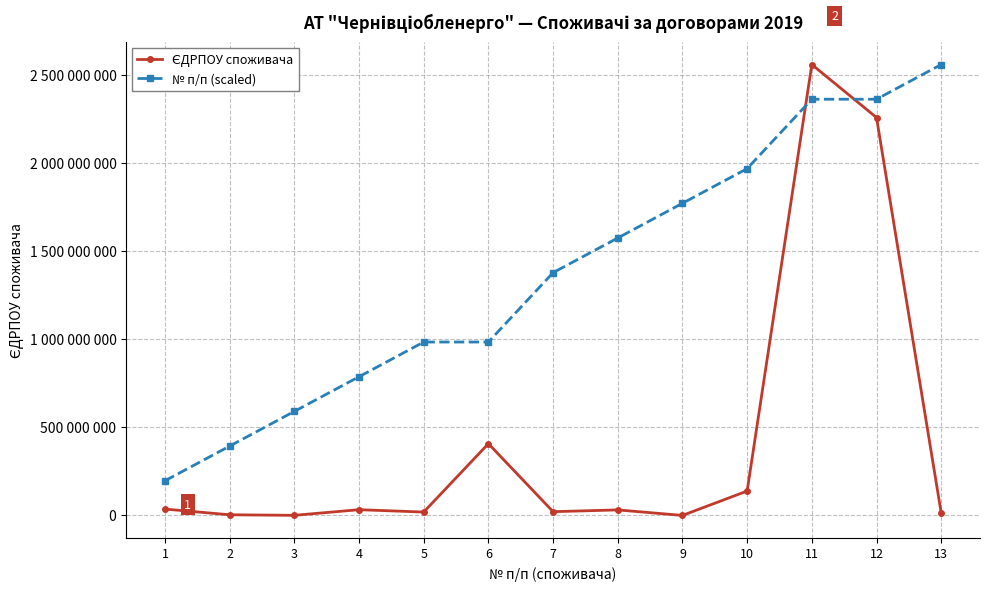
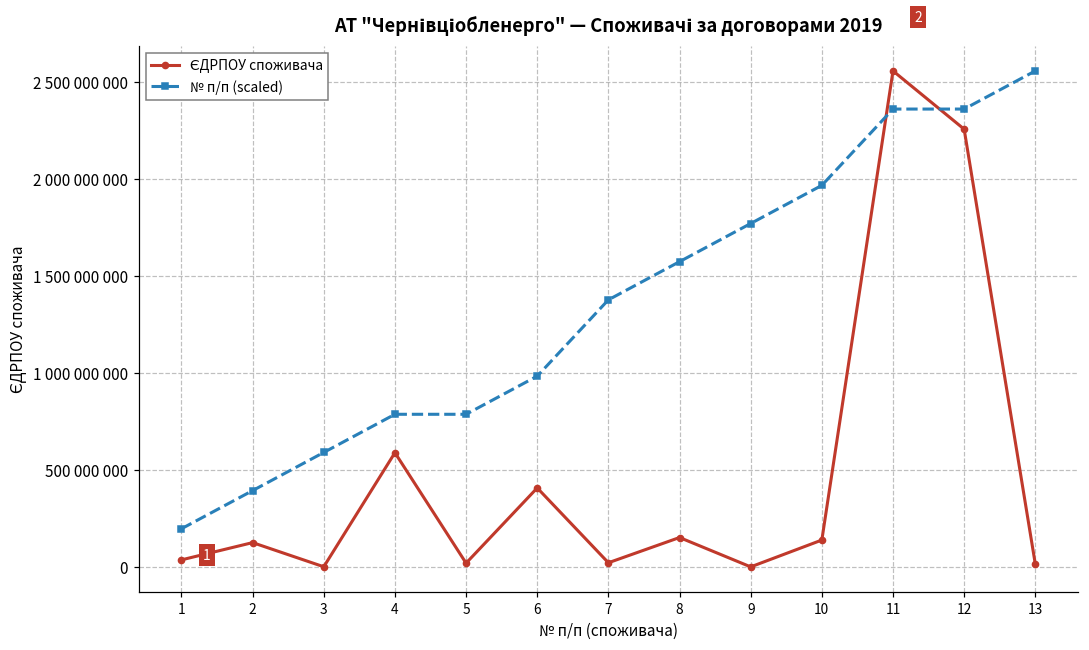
  {
    "ЄДРПОУ споживача": {
-     "2": 0,
+     "2": 130000000,
      "3": 0,
-     "4": 30000000,
+     "4": 590000000,
      "5": 20000000,
      "6": 410000000,
      "7": 20000000,
-     "8": 30000000,
+     "8": 150000000,
      "9": 0,
      "10": 140000000,
      "11": 2560000000,
      "12": 2260000000,
      "13": 10000000
    },
    "№ п/п (scaled)": {
      "1": 200000000,
      "2": 390000000,
      "3": 590000000,
      "4": 790000000,
-     "5": 980000000,
+     "5": 790000000,
      "6": 980000000,
      "7": 1380000000,
      "8": 1570000000,
      "9": 1770000000,
      "10": 1970000000,
      "11": 2360000000,
      "12": 2360000000,
      "13": 2560000000
    }
  }
